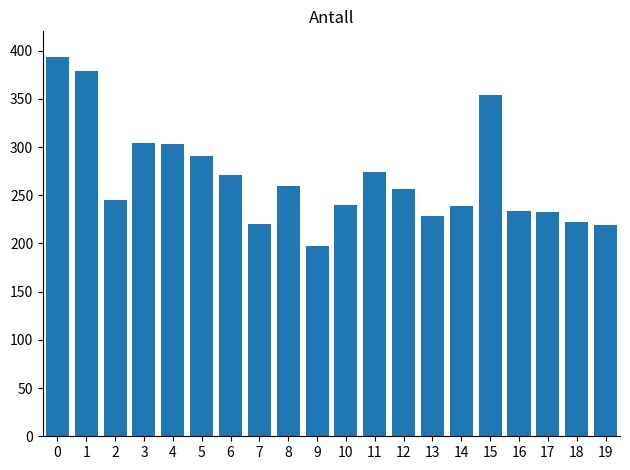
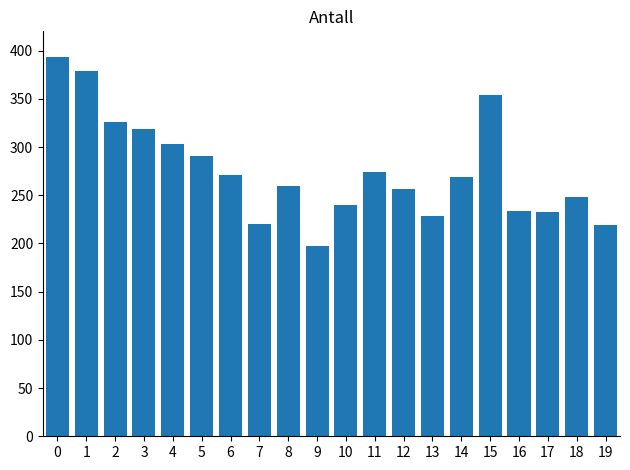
  {
    "0": 390,
    "1": 380,
-   "2": 250,
-   "3": 300,
+   "2": 330,
+   "3": 320,
    "4": 300,
    "5": 290,
    "6": 270,
    "7": 220,
    "8": 260,
    "9": 200,
    "10": 240,
    "11": 270,
    "12": 260,
    "13": 230,
-   "14": 240,
+   "14": 270,
    "15": 350,
    "16": 230,
    "17": 230,
-   "18": 220,
+   "18": 250,
    "19": 220
  }
